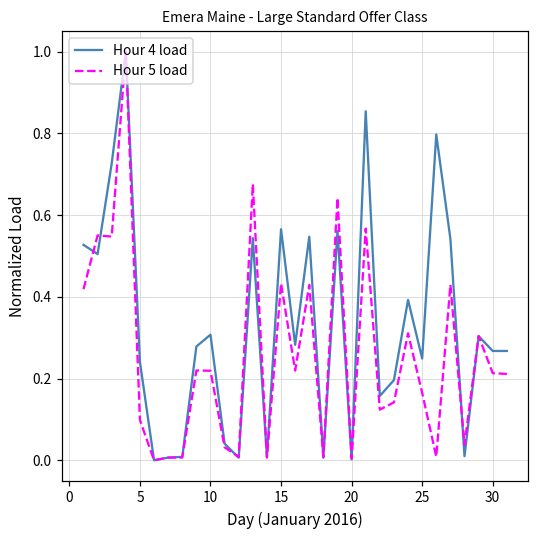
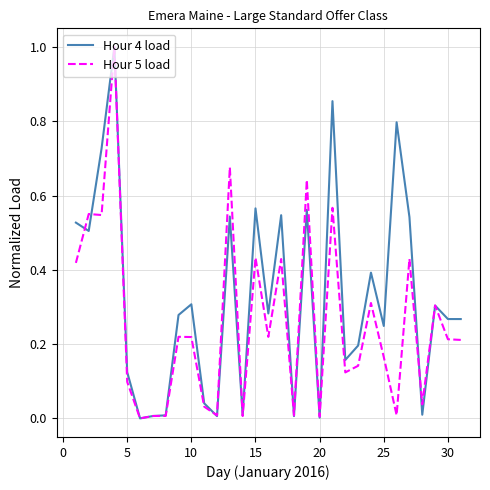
  {
    "Hour 4 load": {
-     "5": 0.24,
+     "5": 0.12,
      "10": 0.31,
      "15": 0.57,
      "25": 0.25,
      "30": 0.27
    },
    "Hour 5 load": {
      "5": 0.10,
      "10": 0.22,
      "15": 0.43,
      "25": 0.17,
      "30": 0.21
    }
  }
